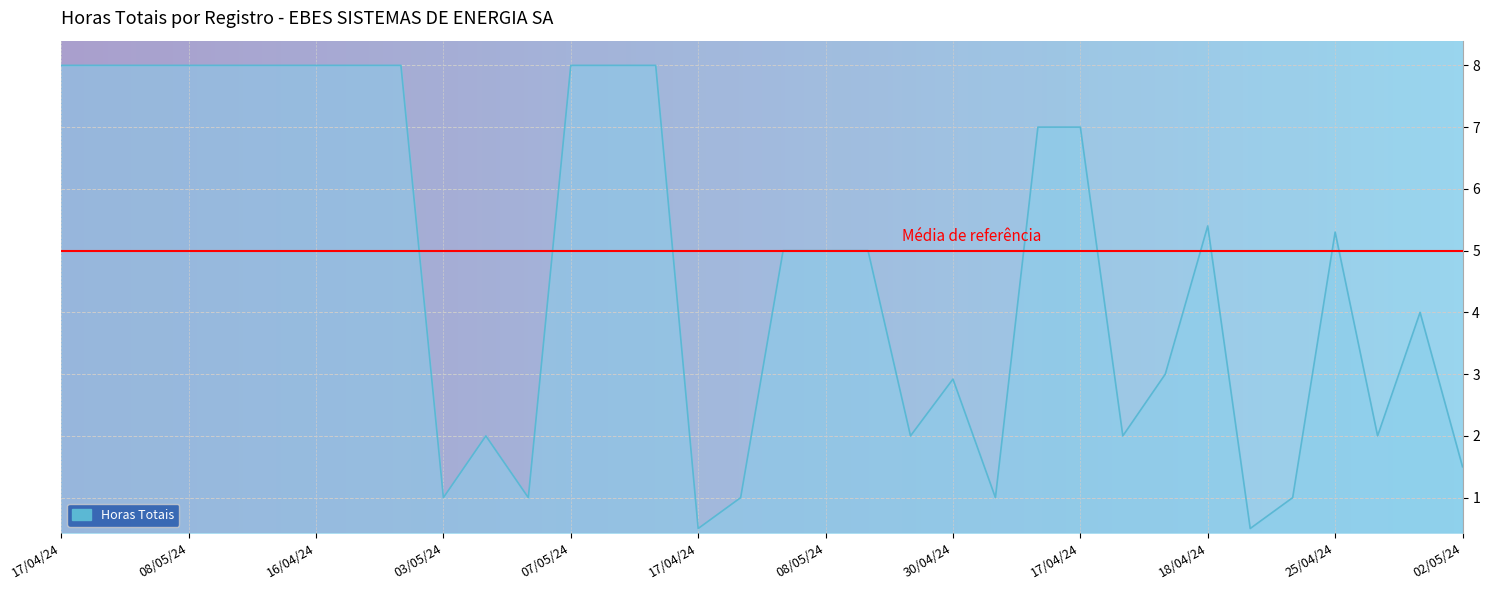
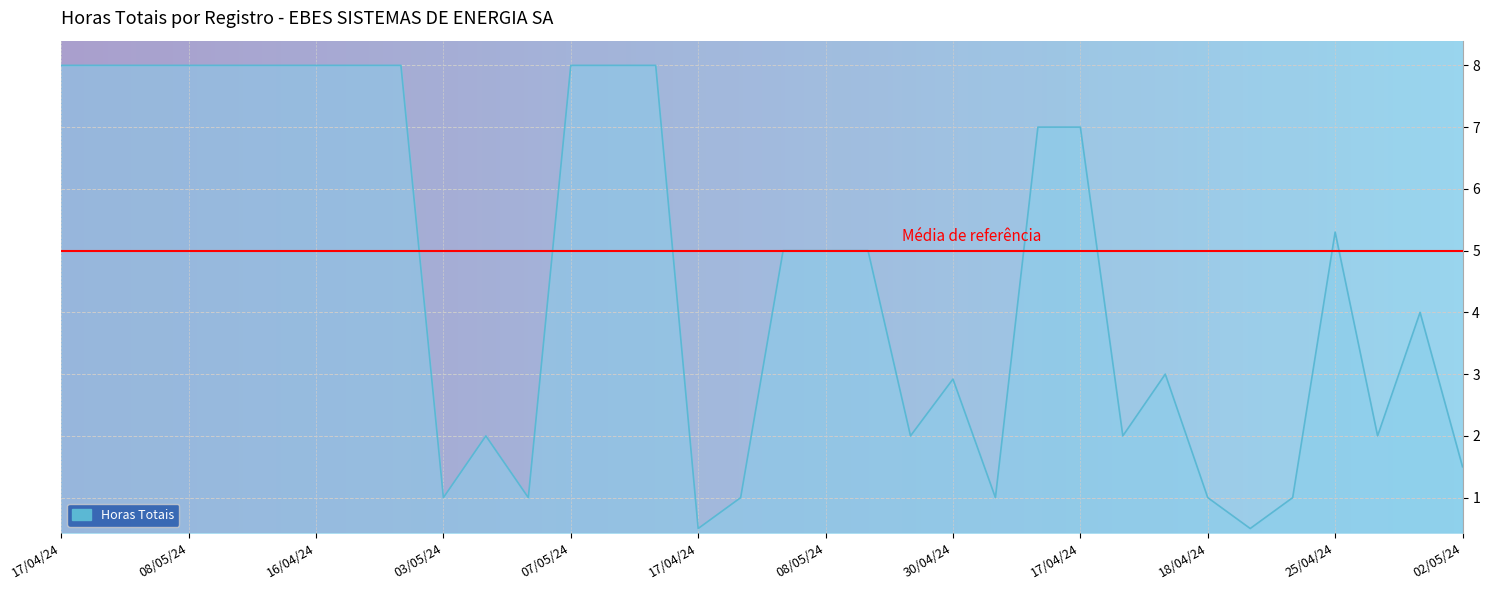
  {
    "07/05/24": 8.0,
-   "18/04/24": 5.4,
+   "18/04/24": 1.0,
    "25/04/24": 5.3
  }
